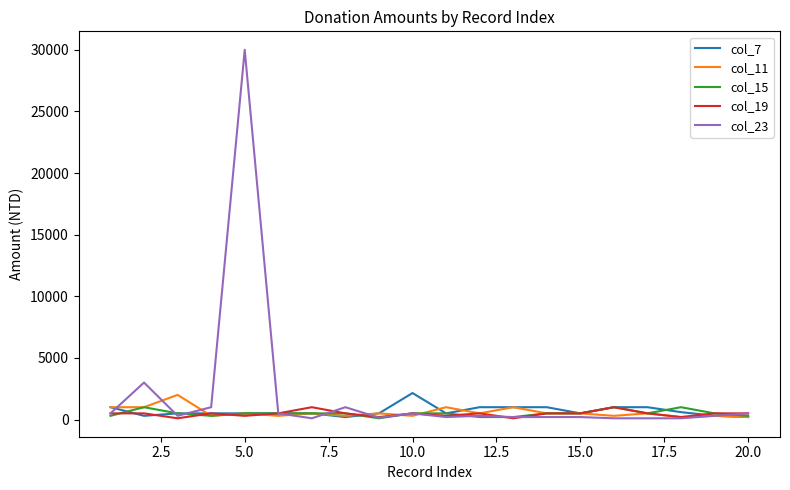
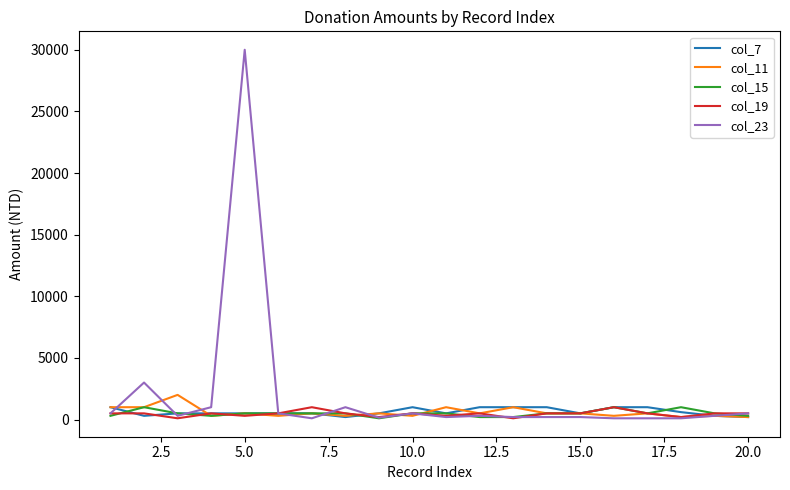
  {
    "col_7": {
-     "10.0": 2100
+     "10.0": 1000
    },
    "col_23": {
      "5.0": 30000,
      "15.0": 200
    }
  }
